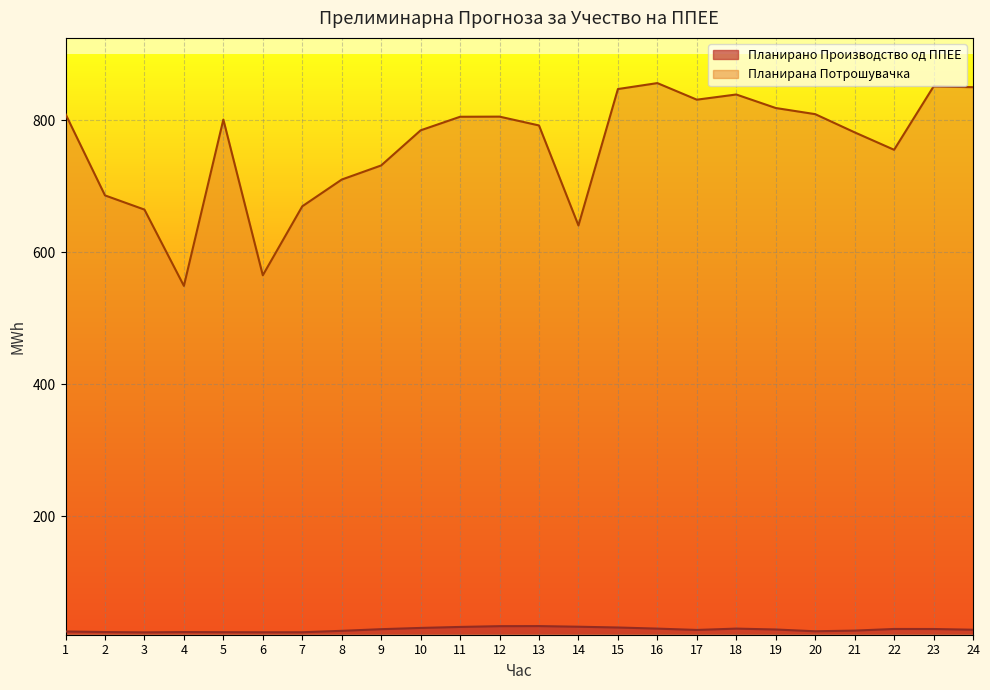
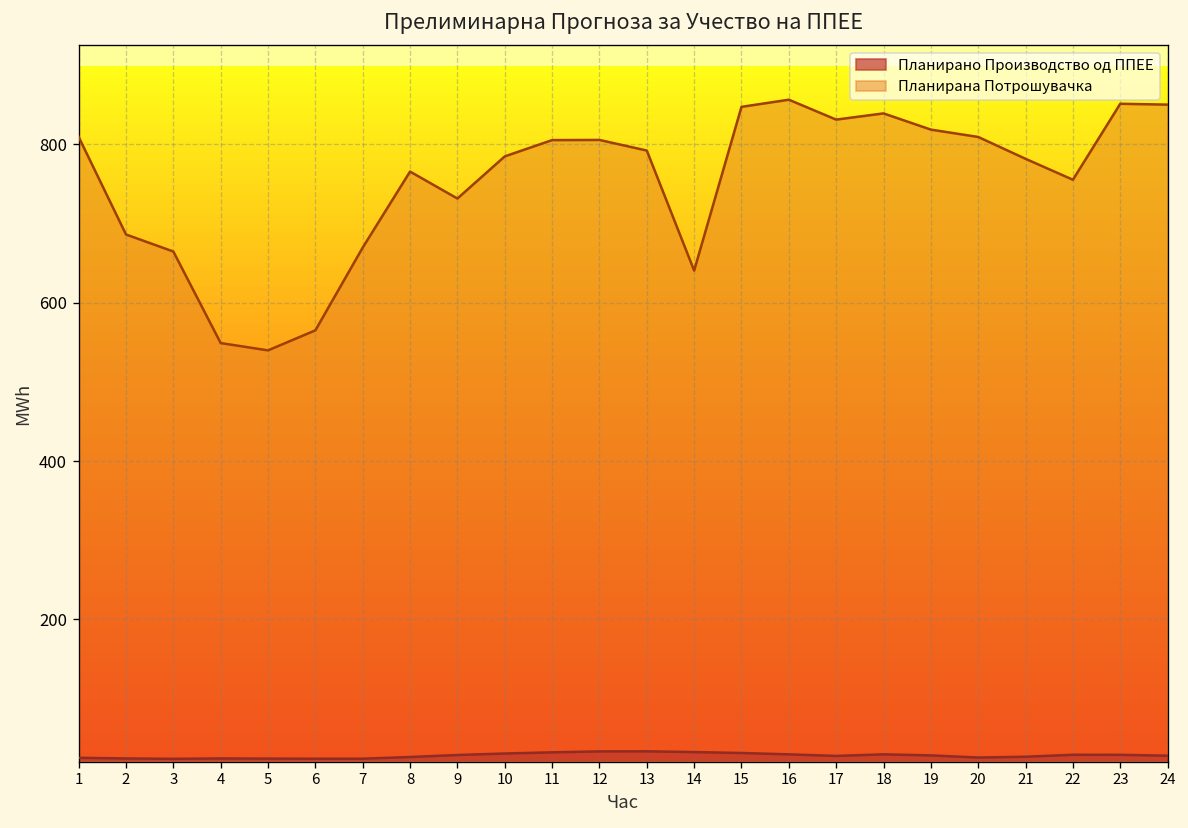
  {
    "Планирано Производство од ППЕЕ": {
      "1": 30,
      "2": 20,
      "3": 20,
      "4": 20,
      "5": 20,
      "6": 20,
      "7": 20,
      "8": 30,
      "9": 30,
      "10": 30,
      "11": 30,
      "12": 30,
      "13": 30,
      "14": 30,
      "15": 30,
      "16": 30,
      "17": 30,
      "18": 30,
      "19": 30,
      "20": 30,
      "21": 30,
      "22": 30,
      "23": 30,
      "24": 30
    },
    "Планирана Потрошувачка": {
      "1": 810,
      "2": 690,
      "3": 660,
      "4": 550,
-     "5": 800,
+     "5": 540,
      "6": 570,
      "7": 670,
-     "8": 710,
+     "8": 770,
      "9": 730,
      "10": 780,
      "11": 810,
      "12": 810,
      "13": 790,
      "14": 640,
      "15": 850,
      "16": 860,
      "17": 830,
      "18": 840,
      "19": 820,
      "20": 810,
      "21": 780,
      "22": 760,
      "23": 850,
      "24": 850
    }
  }
